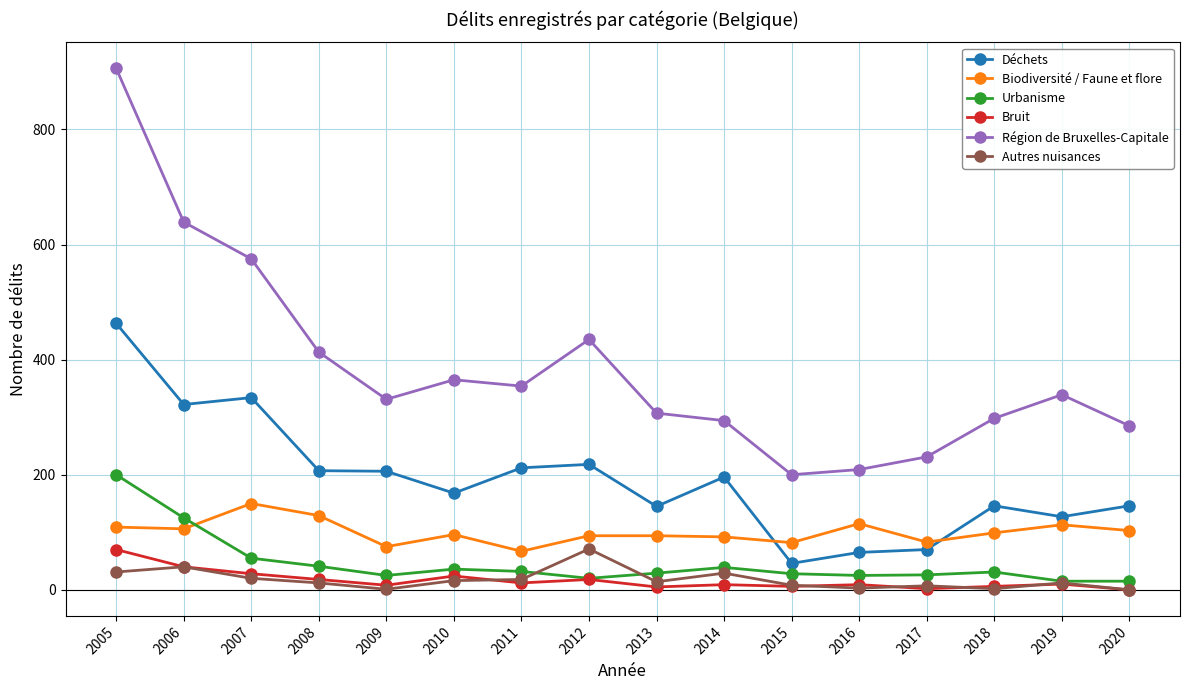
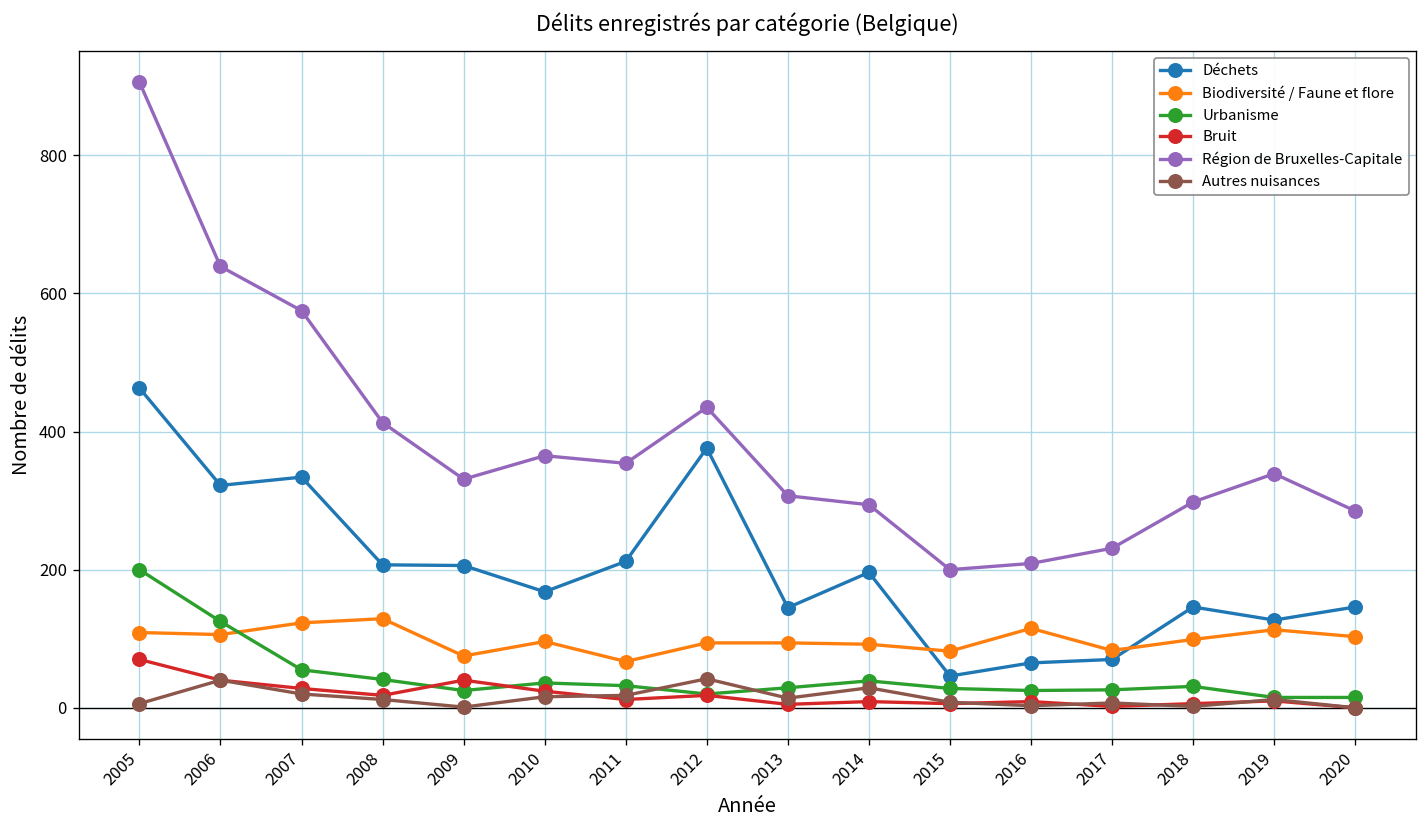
  {
    "Déchets": {
      "2005": 460,
      "2006": 320,
      "2007": 330,
      "2008": 210,
      "2009": 210,
      "2010": 170,
      "2011": 210,
-     "2012": 220,
+     "2012": 380,
      "2013": 150,
      "2014": 200,
      "2015": 50,
      "2016": 70,
      "2017": 70,
      "2018": 150,
      "2019": 130,
      "2020": 150
    },
    "Biodiversité / Faune et flore": {
      "2005": 110,
      "2006": 110,
-     "2007": 150,
+     "2007": 120,
      "2008": 130,
      "2009": 80,
      "2010": 100,
      "2011": 70,
      "2012": 90,
      "2013": 90,
      "2014": 90,
      "2015": 80,
      "2016": 120,
      "2017": 80,
      "2018": 100,
      "2019": 110,
      "2020": 100
    },
    "Urbanisme": {
      "2005": 200,
      "2006": 130,
      "2007": 60,
      "2008": 40,
      "2009": 30,
      "2010": 40,
      "2011": 30,
      "2013": 30,
      "2014": 40,
      "2015": 30,
      "2016": 30,
      "2017": 30,
      "2018": 30,
      "2020": 20
    },
    "Bruit": {
      "2005": 70,
      "2007": 30,
      "2008": 20,
-     "2009": 10,
+     "2009": 40,
      "2010": 20,
      "2011": 10,
      "2013": 10,
      "2014": 10,
      "2016": 10,
      "2017": 0
    },
    "Région de Bruxelles-Capitale": {
      "2005": 910,
      "2006": 640,
      "2007": 580,
      "2008": 410,
      "2009": 330,
      "2010": 370,
      "2011": 350,
      "2012": 440,
      "2013": 310,
      "2014": 290,
      "2015": 200,
      "2016": 210,
      "2017": 230,
      "2018": 300,
      "2019": 340,
      "2020": 290
    },
    "Autres nuisances": {
-     "2005": 30,
+     "2005": 10,
      "2007": 20,
      "2008": 10,
      "2009": 0,
      "2010": 20,
      "2011": 20,
-     "2012": 70,
+     "2012": 40,
      "2013": 10,
      "2014": 30,
      "2016": 0,
      "2017": 10
    }
  }
